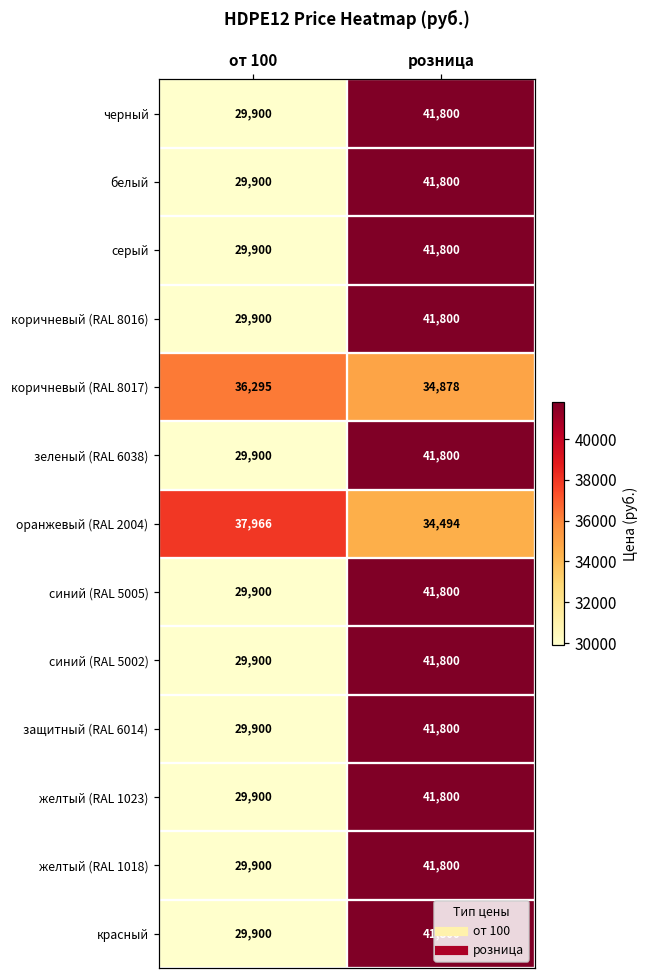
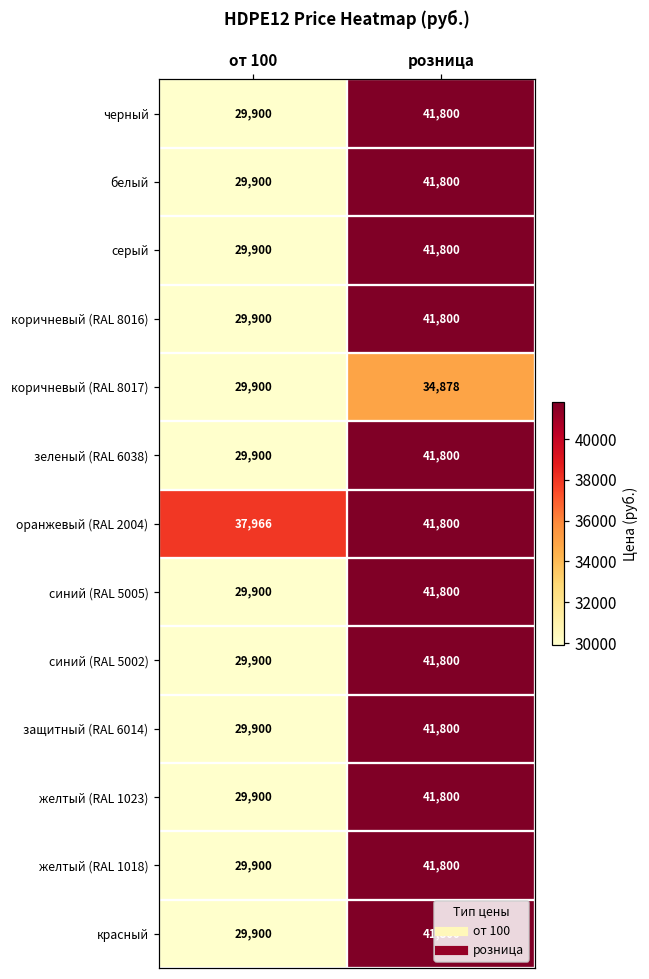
  {
    "черный": {
      "от 100": "29,900",
      "розница": "41,800"
    },
    "белый": {
      "от 100": "29,900",
      "розница": "41,800"
    },
    "серый": {
      "от 100": "29,900",
      "розница": "41,800"
    },
    "коричневый (RAL 8016)": {
      "от 100": "29,900",
      "розница": "41,800"
    },
    "коричневый (RAL 8017)": {
-     "от 100": "36,295",
+     "от 100": "29,900",
      "розница": "34,878"
    },
    "зеленый (RAL 6038)": {
      "от 100": "29,900",
      "розница": "41,800"
    },
    "оранжевый (RAL 2004)": {
      "от 100": "37,966",
-     "розница": "34,494"
+     "розница": "41,800"
    },
    "синий (RAL 5005)": {
      "от 100": "29,900",
      "розница": "41,800"
    },
    "синий (RAL 5002)": {
      "от 100": "29,900",
      "розница": "41,800"
    },
    "защитный (RAL 6014)": {
      "от 100": "29,900",
      "розница": "41,800"
    },
    "желтый (RAL 1023)": {
      "от 100": "29,900",
      "розница": "41,800"
    },
    "желтый (RAL 1018)": {
      "от 100": "29,900",
      "розница": "41,800"
    },
    "красный": {
      "от 100": "29,900"
    }
  }
